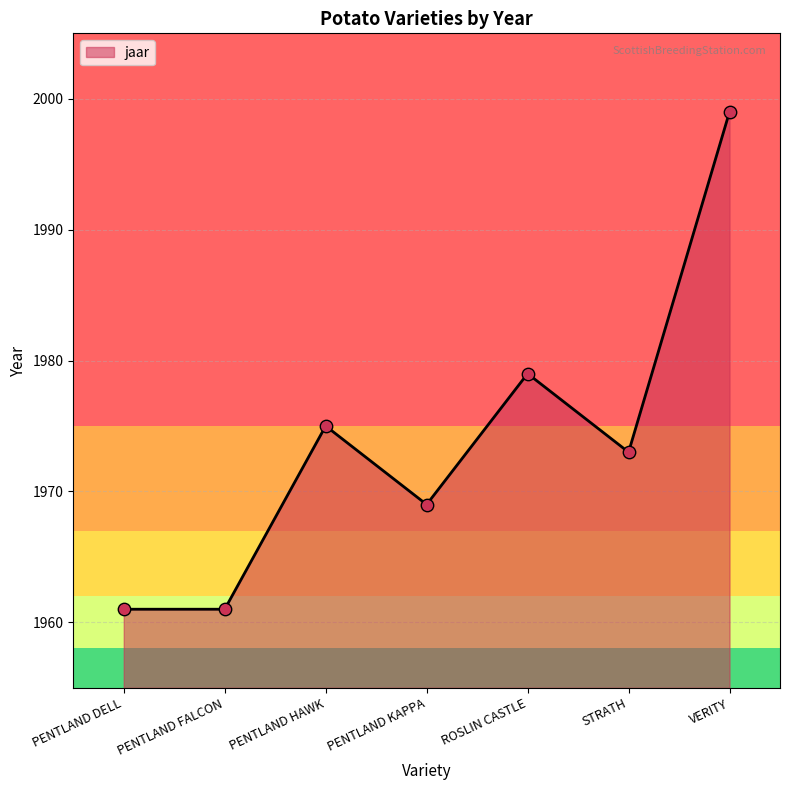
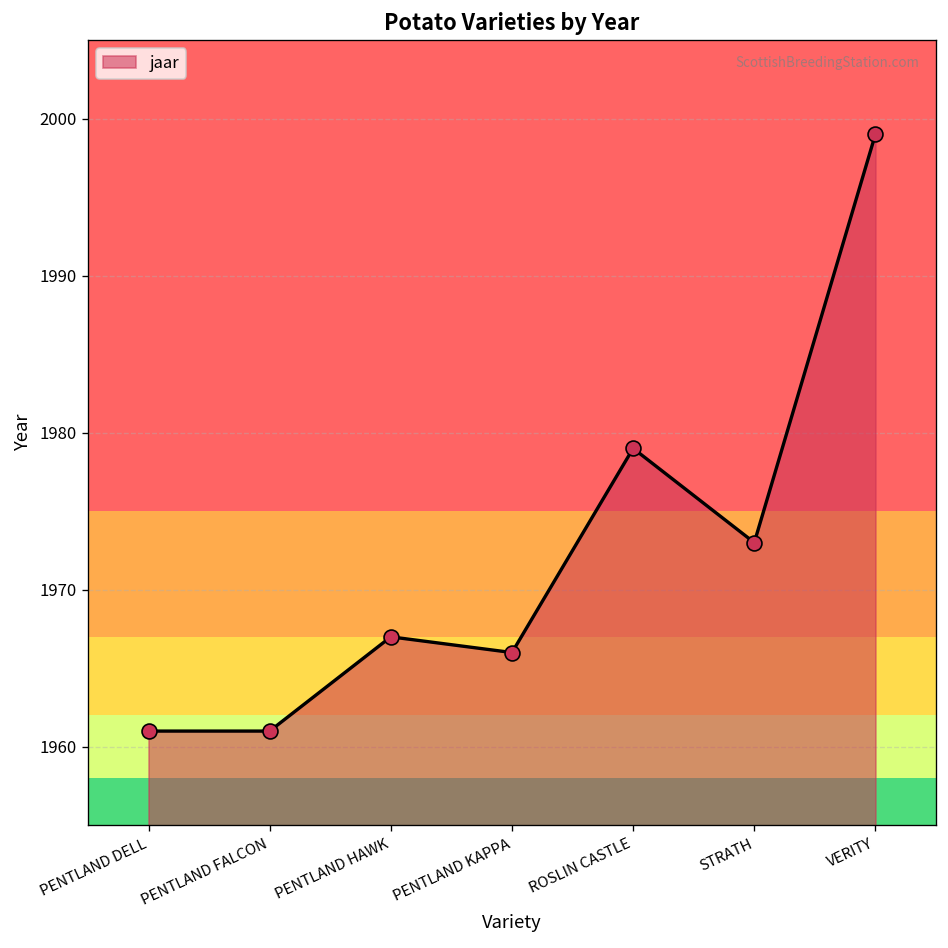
  {
    "PENTLAND DELL": 1961,
    "PENTLAND FALCON": 1961,
-   "PENTLAND HAWK": 1975,
-   "PENTLAND KAPPA": 1969,
+   "PENTLAND HAWK": 1967,
+   "PENTLAND KAPPA": 1966,
    "ROSLIN CASTLE": 1979,
    "STRATH": 1973,
    "VERITY": 1999
  }
